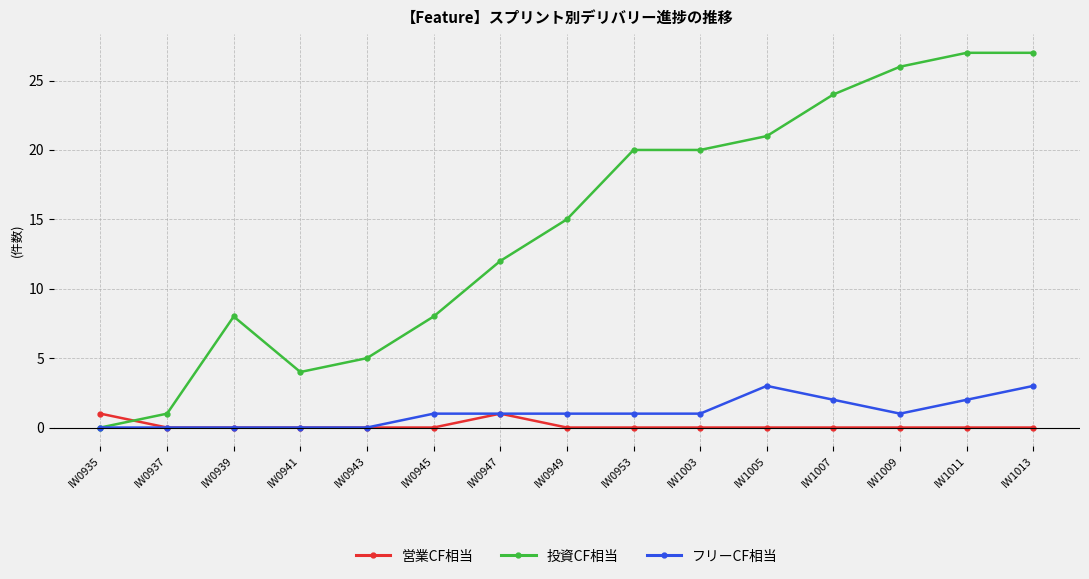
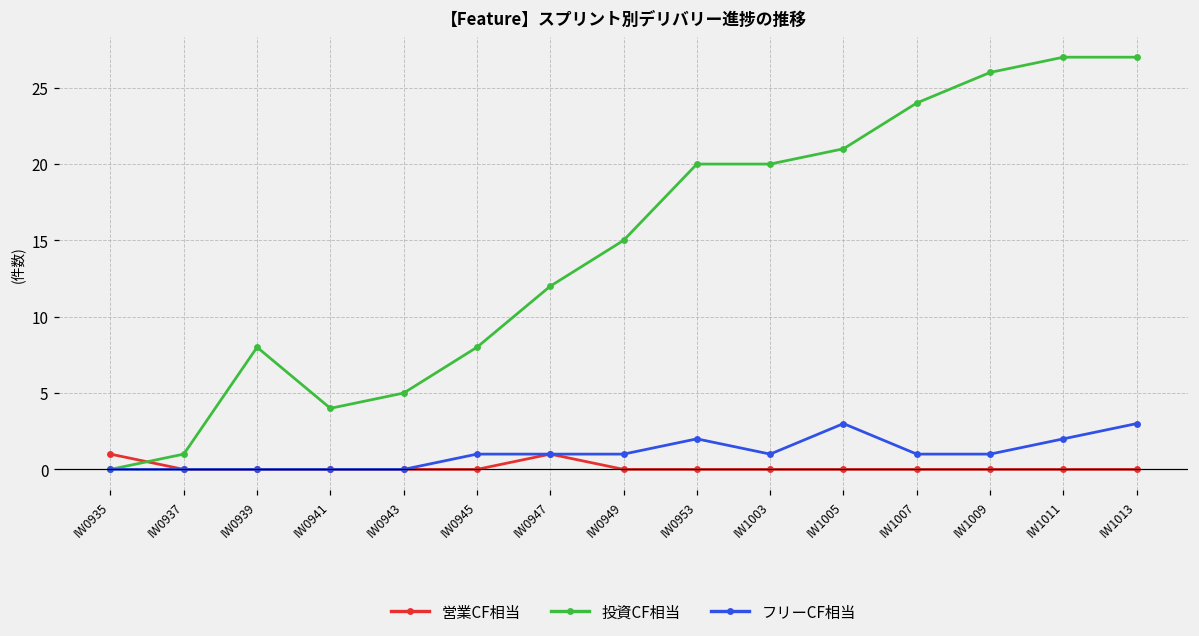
  {
    "営業CF相当": {
      "IW0935": 1,
      "IW0945": 0,
      "IW0949": 0,
      "IW0953": 0,
      "IW1003": 0,
      "IW1005": 0,
      "IW1007": 0,
      "IW1009": 0,
      "IW1011": 0,
      "IW1013": 0
    },
    "投資CF相当": {
      "IW0937": 1,
      "IW0939": 8,
      "IW0941": 4,
      "IW0943": 5,
      "IW0945": 8,
      "IW0947": 12,
      "IW0949": 15,
      "IW0953": 20,
      "IW1003": 20,
      "IW1005": 21,
      "IW1007": 24,
      "IW1009": 26,
      "IW1011": 27,
      "IW1013": 27
    },
    "フリーCF相当": {
      "IW0945": 1,
      "IW0949": 1,
-     "IW0953": 1,
+     "IW0953": 2,
      "IW1003": 1,
      "IW1005": 3,
-     "IW1007": 2,
+     "IW1007": 1,
      "IW1009": 1,
      "IW1011": 2,
      "IW1013": 3
    }
  }
